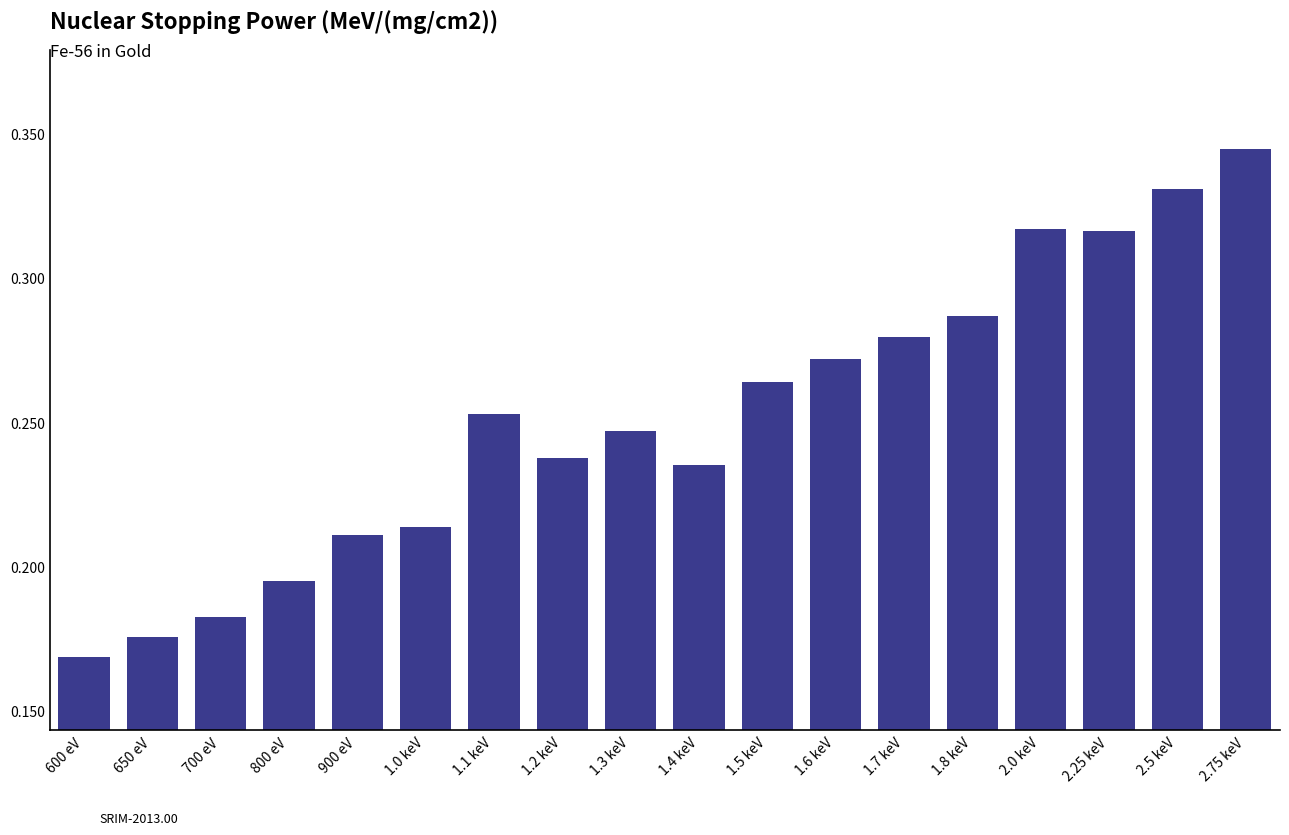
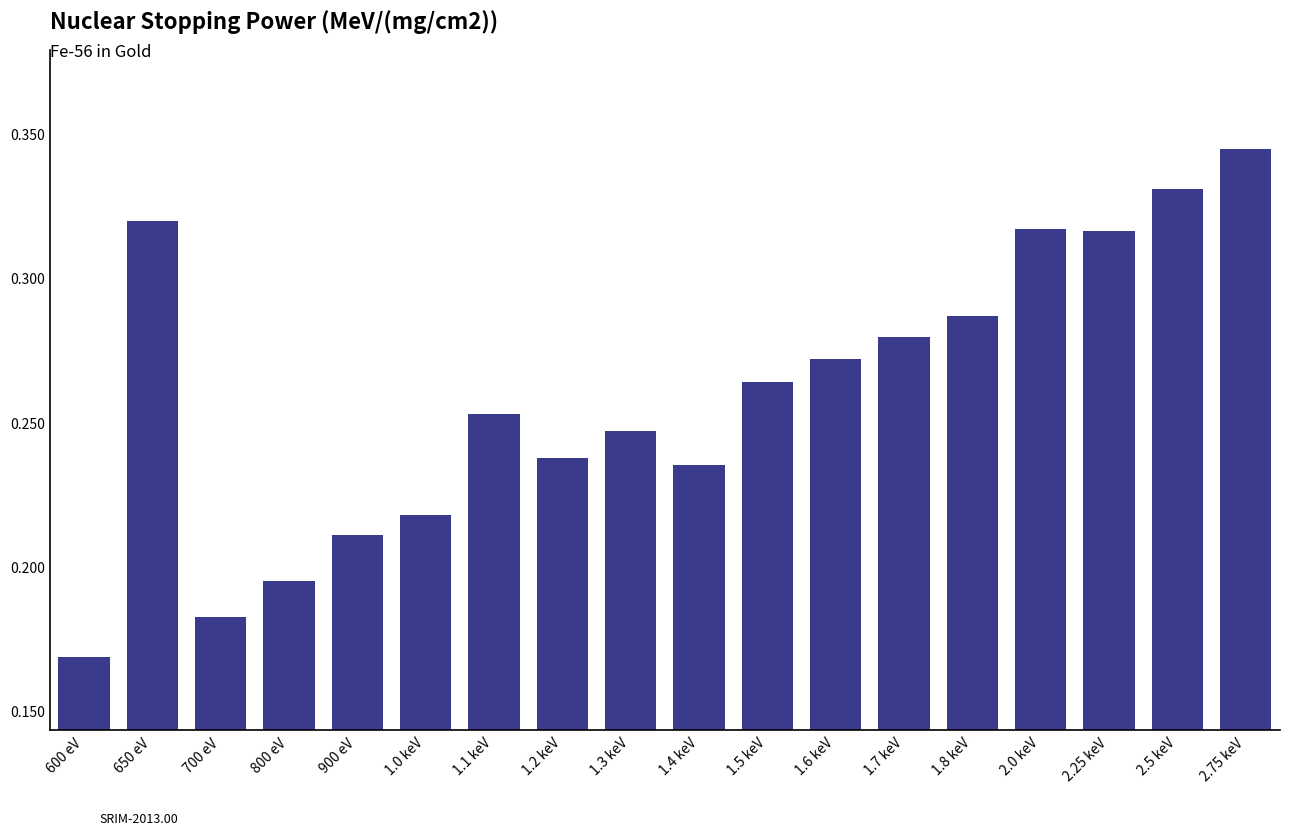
  {
    "600 eV": 0.169,
-   "650 eV": 0.176,
+   "650 eV": 0.320,
    "700 eV": 0.182,
    "800 eV": 0.195,
    "900 eV": 0.211,
-   "1.0 keV": 0.214,
+   "1.0 keV": 0.218,
    "1.1 keV": 0.253,
    "1.2 keV": 0.238,
    "1.3 keV": 0.247,
    "1.4 keV": 0.235,
    "1.5 keV": 0.264,
    "1.6 keV": 0.272,
    "1.7 keV": 0.279,
    "1.8 keV": 0.287,
    "2.0 keV": 0.317,
    "2.25 keV": 0.316,
    "2.5 keV": 0.331,
    "2.75 keV": 0.345
  }
